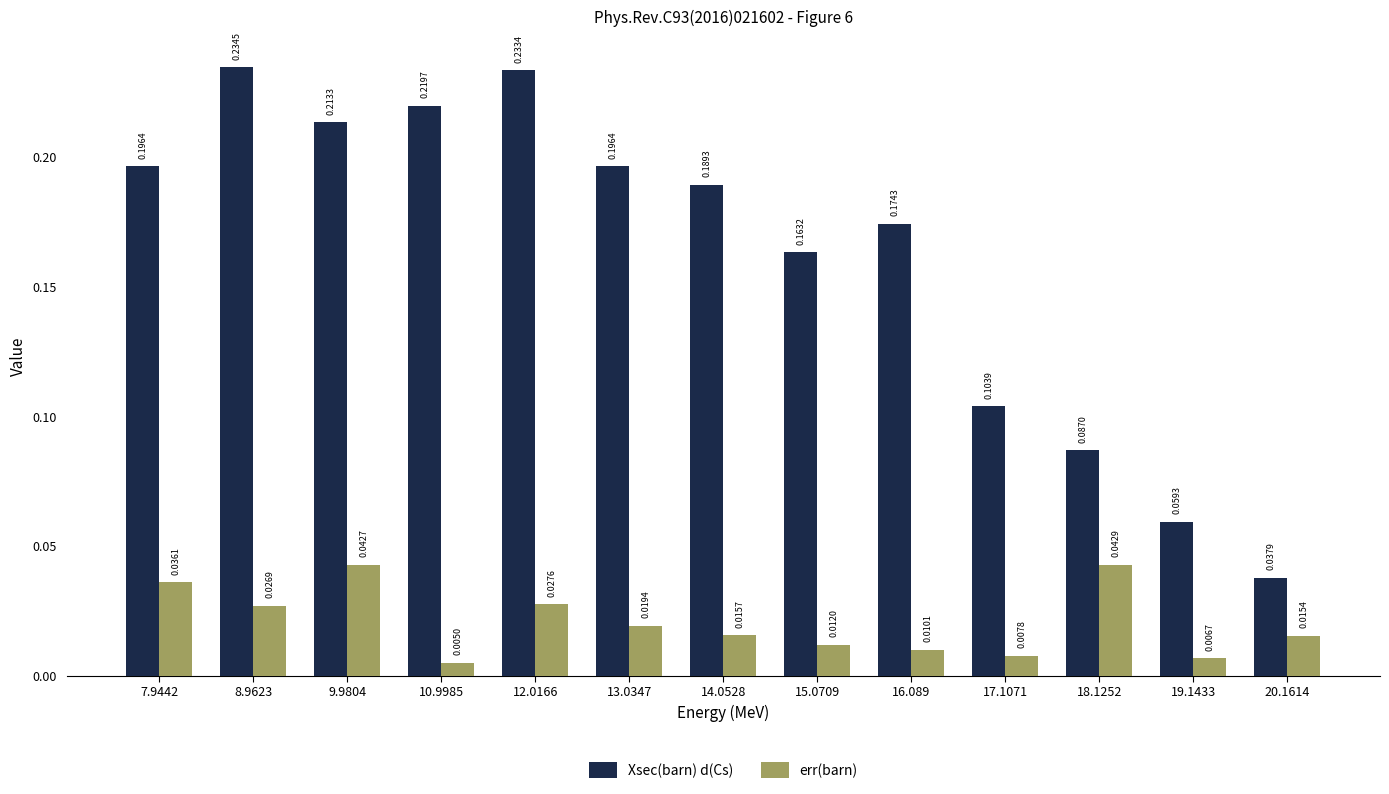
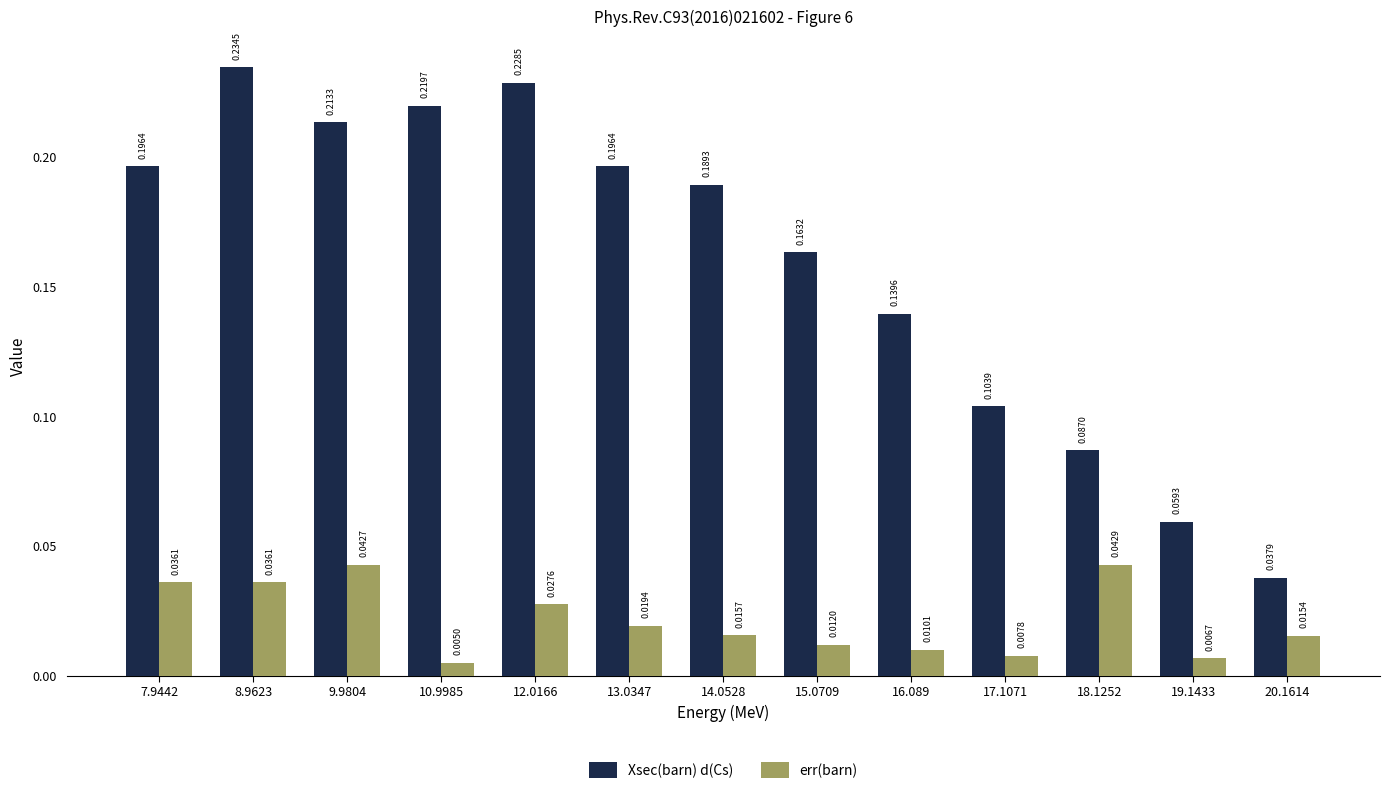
  {
    "Xsec(barn) d(Cs)": {
      "7.9442": 0.1964,
      "8.9623": 0.2345,
      "9.9804": 0.2133,
      "10.9985": 0.2197,
-     "12.0166": 0.2334,
+     "12.0166": 0.2285,
      "13.0347": 0.1964,
      "14.0528": 0.1893,
      "15.0709": 0.1632,
-     "16.089": 0.1743,
+     "16.089": 0.1396,
      "17.1071": 0.1039,
      "18.1252": 0.0870,
      "19.1433": 0.0593,
      "20.1614": 0.0379
    },
    "err(barn)": {
      "7.9442": 0.0361,
-     "8.9623": 0.0269,
+     "8.9623": 0.0361,
      "9.9804": 0.0427,
      "10.9985": 0.0050,
      "12.0166": 0.0276,
      "13.0347": 0.0194,
      "14.0528": 0.0157,
      "15.0709": 0.0120,
      "16.089": 0.0101,
      "17.1071": 0.0078,
      "18.1252": 0.0429,
      "19.1433": 0.0067,
      "20.1614": 0.0154
    }
  }
